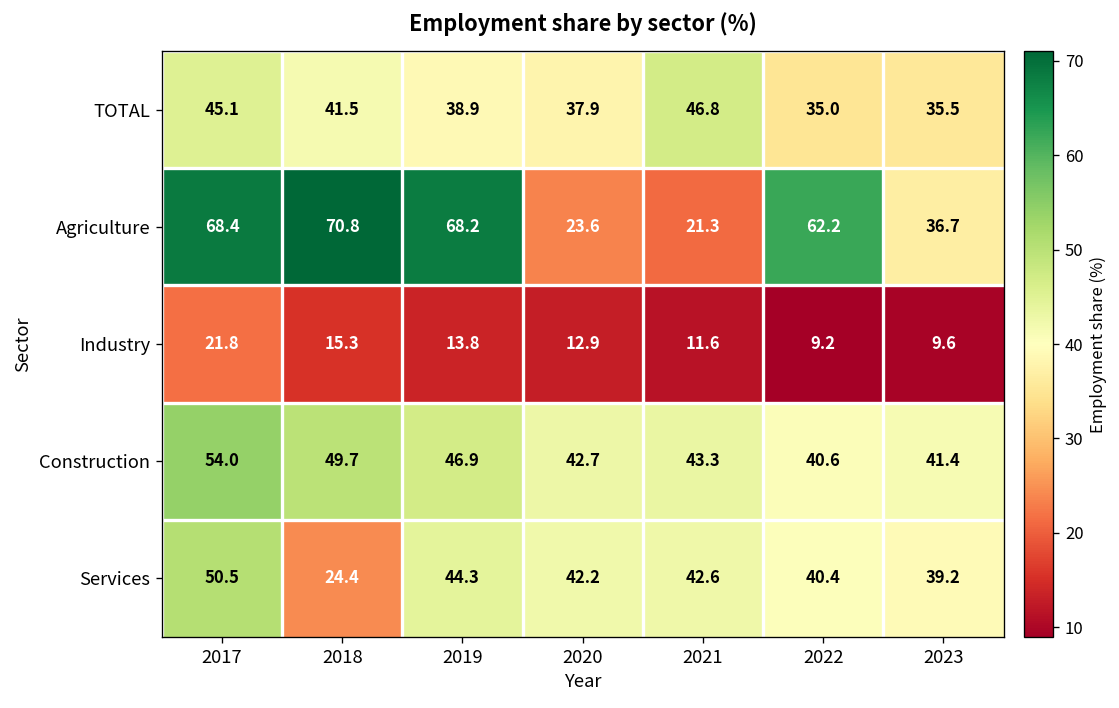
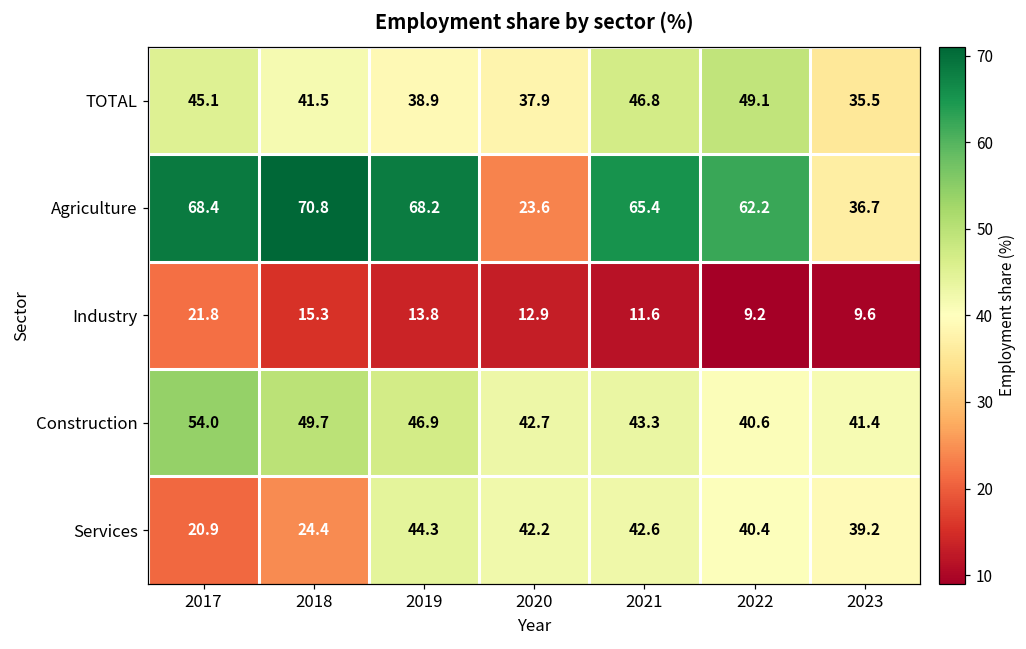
  {
    "TOTAL": {
      "2017": 45.1,
      "2018": 41.5,
      "2019": 38.9,
      "2020": 37.9,
      "2021": 46.8,
-     "2022": 35.0,
+     "2022": 49.1,
      "2023": 35.5
    },
    "Agriculture": {
      "2017": 68.4,
      "2018": 70.8,
      "2019": 68.2,
      "2020": 23.6,
-     "2021": 21.3,
+     "2021": 65.4,
      "2022": 62.2,
      "2023": 36.7
    },
    "Industry": {
      "2017": 21.8,
      "2018": 15.3,
      "2019": 13.8,
      "2020": 12.9,
      "2021": 11.6,
      "2022": 9.2,
      "2023": 9.6
    },
    "Construction": {
      "2017": 54.0,
      "2018": 49.7,
      "2019": 46.9,
      "2020": 42.7,
      "2021": 43.3,
      "2022": 40.6,
      "2023": 41.4
    },
    "Services": {
-     "2017": 50.5,
+     "2017": 20.9,
      "2018": 24.4,
      "2019": 44.3,
      "2020": 42.2,
      "2021": 42.6,
      "2022": 40.4,
      "2023": 39.2
    }
  }
